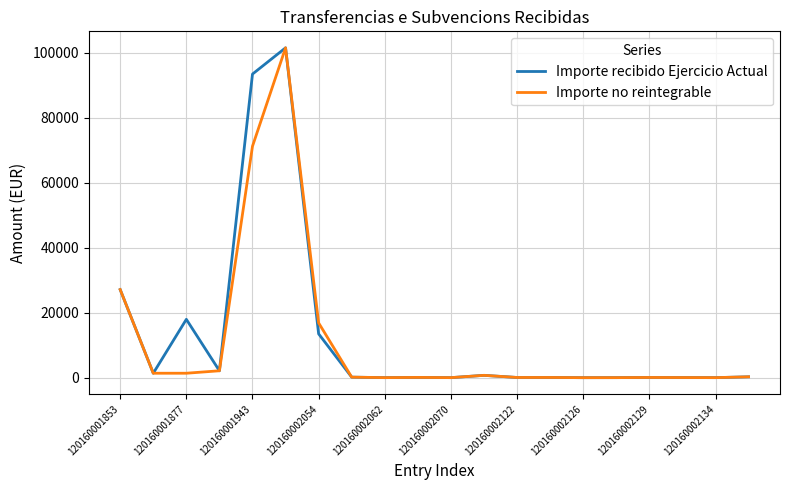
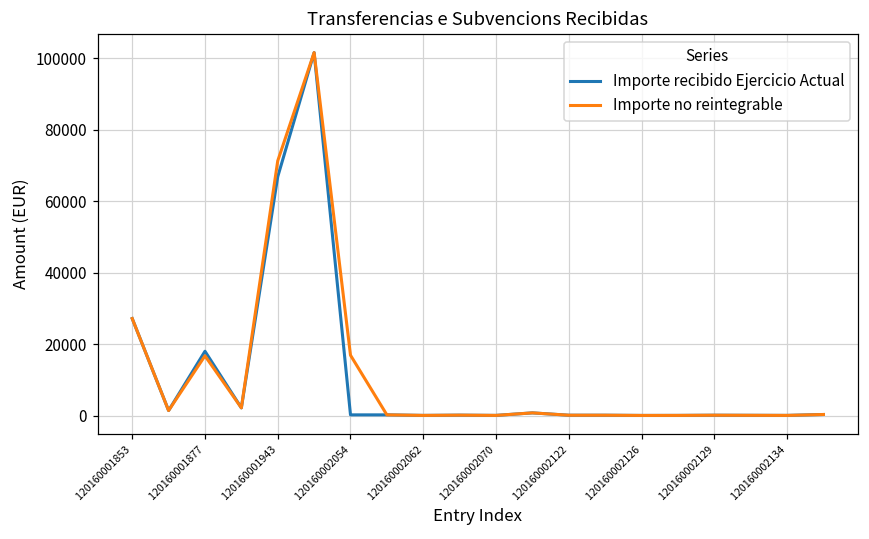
  {
    "Importe recibido Ejercicio Actual": {
      "120160001877": 18000,
-     "120160001943": 93000,
-     "120160002054": 14000
+     "120160001943": 67000,
+     "120160002054": 0
    },
    "Importe no reintegrable": {
-     "120160001877": 1000,
+     "120160001877": 17000,
      "120160001943": 71000,
      "120160002054": 17000
    }
  }
